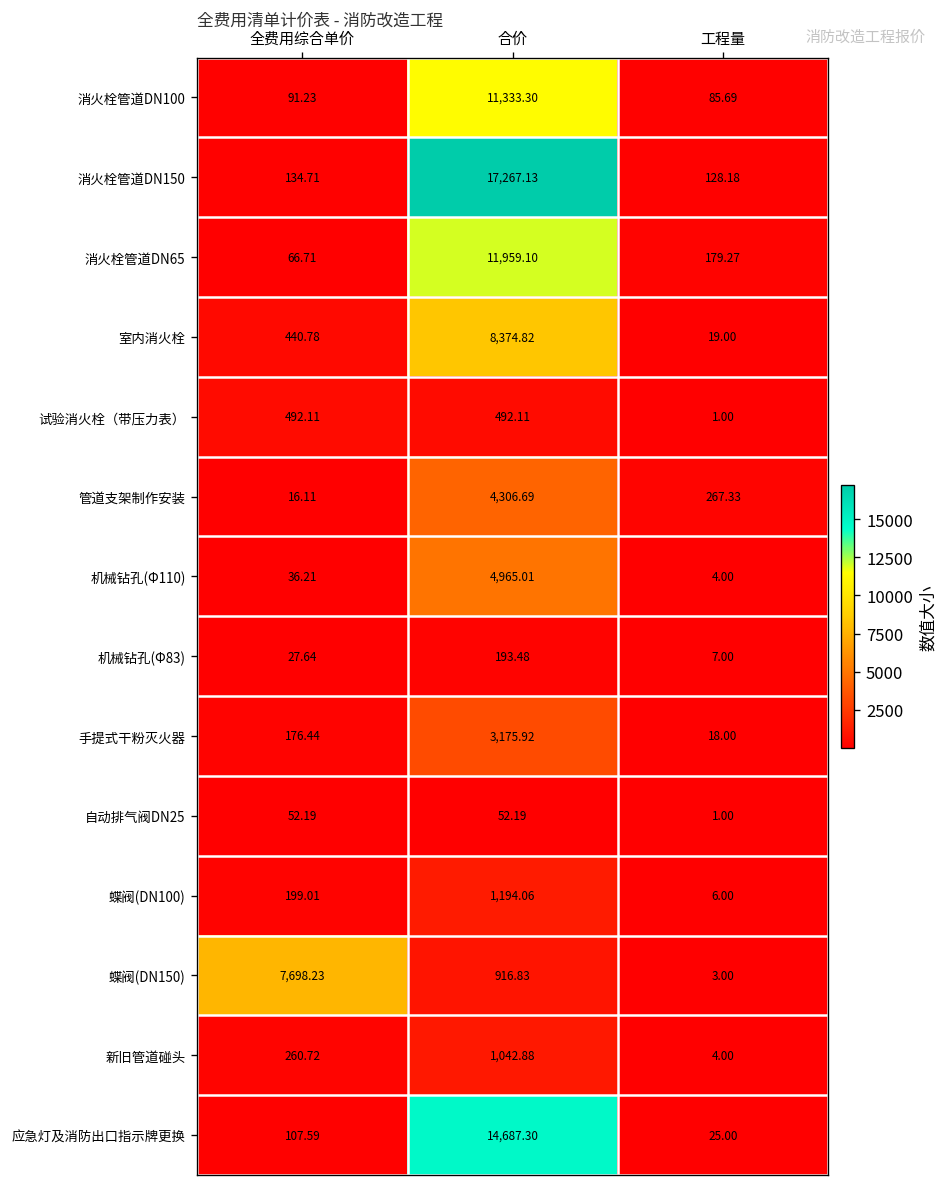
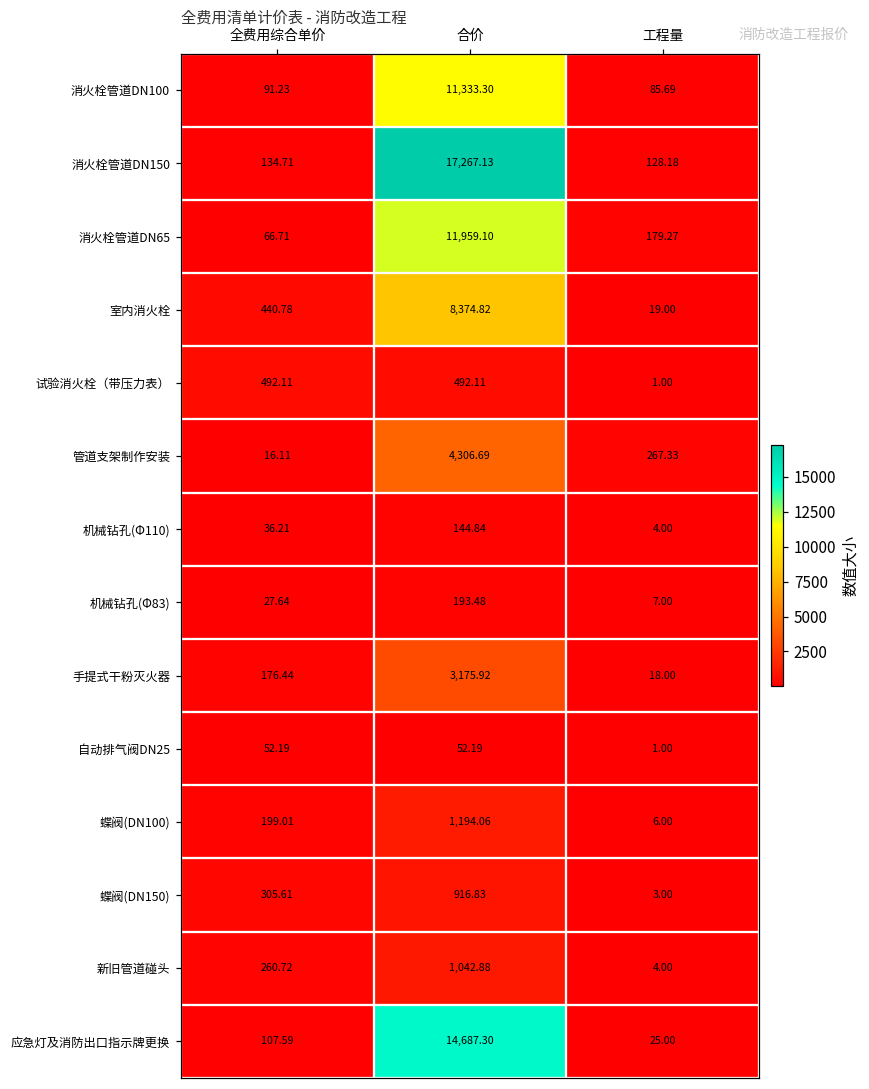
  {
    "消火栓管道DN100": {
      "全费用综合单价": "91.23",
      "合价": "11,333.30",
      "工程量": "85.69"
    },
    "消火栓管道DN150": {
      "全费用综合单价": "134.71",
      "合价": "17,267.13",
      "工程量": "128.18"
    },
    "消火栓管道DN65": {
      "全费用综合单价": "66.71",
      "合价": "11,959.10",
      "工程量": "179.27"
    },
    "室内消火栓": {
      "全费用综合单价": "440.78",
      "合价": "8,374.82",
      "工程量": "19.00"
    },
    "试验消火栓（带压力表）": {
      "全费用综合单价": "492.11",
      "合价": "492.11",
      "工程量": "1.00"
    },
    "管道支架制作安装": {
      "全费用综合单价": "16.11",
      "合价": "4,306.69",
      "工程量": "267.33"
    },
    "机械钻孔(Φ110)": {
      "全费用综合单价": "36.21",
-     "合价": "4,965.01",
+     "合价": "144.84",
      "工程量": "4.00"
    },
    "机械钻孔(Φ83)": {
      "全费用综合单价": "27.64",
      "合价": "193.48",
      "工程量": "7.00"
    },
    "手提式干粉灭火器": {
      "全费用综合单价": "176.44",
      "合价": "3,175.92",
      "工程量": "18.00"
    },
    "自动排气阀DN25": {
      "全费用综合单价": "52.19",
      "合价": "52.19",
      "工程量": "1.00"
    },
    "蝶阀(DN100)": {
      "全费用综合单价": "199.01",
      "合价": "1,194.06",
      "工程量": "6.00"
    },
    "蝶阀(DN150)": {
-     "全费用综合单价": "7,698.23",
+     "全费用综合单价": "305.61",
      "合价": "916.83",
      "工程量": "3.00"
    },
    "新旧管道碰头": {
      "全费用综合单价": "260.72",
      "合价": "1,042.88",
      "工程量": "4.00"
    },
    "应急灯及消防出口指示牌更换": {
      "全费用综合单价": "107.59",
      "合价": "14,687.30",
      "工程量": "25.00"
    }
  }
